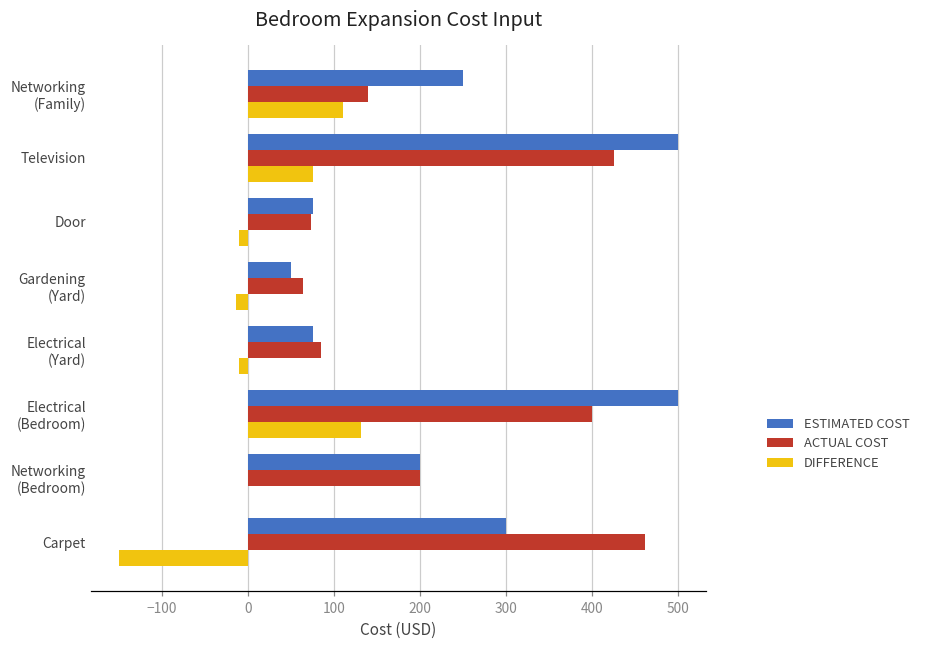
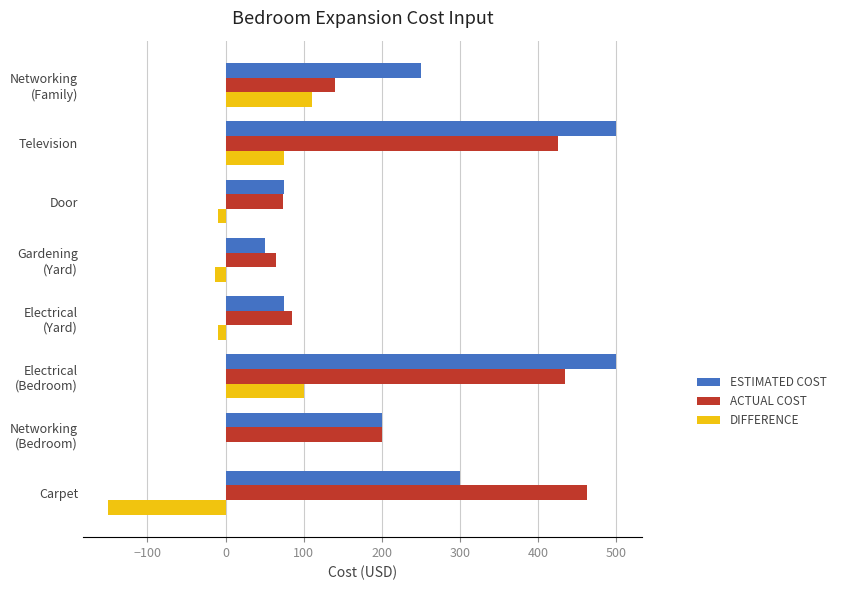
  {
    "ESTIMATED COST": {
      "Networking (Family)": 250,
      "Television": 500,
      "Door": 80,
      "Gardening (Yard)": 50,
      "Electrical (Yard)": 80,
      "Electrical (Bedroom)": 500,
      "Networking (Bedroom)": 200,
      "Carpet": 300
    },
    "ACTUAL COST": {
      "Networking (Family)": 140,
      "Television": 430,
      "Door": 70,
      "Gardening (Yard)": 60,
      "Electrical (Yard)": 90,
-     "Electrical (Bedroom)": 400,
+     "Electrical (Bedroom)": 430,
      "Networking (Bedroom)": 200,
      "Carpet": 460
    },
    "DIFFERENCE": {
      "Networking (Family)": 110,
      "Television": 80,
      "Door": -10,
      "Gardening (Yard)": -10,
      "Electrical (Yard)": -10,
-     "Electrical (Bedroom)": 130,
+     "Electrical (Bedroom)": 100,
      "Networking (Bedroom)": 0,
      "Carpet": -150
    }
  }
